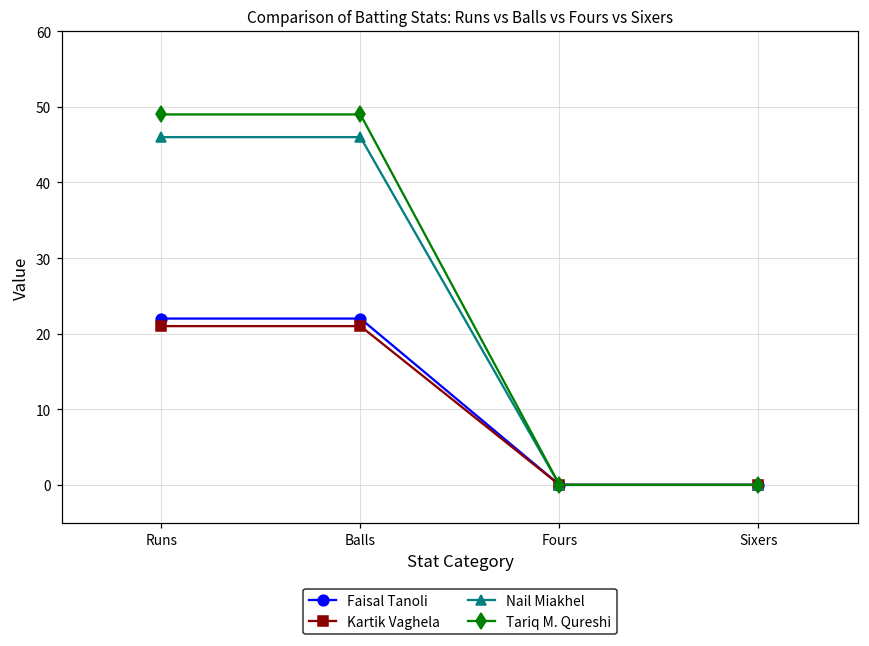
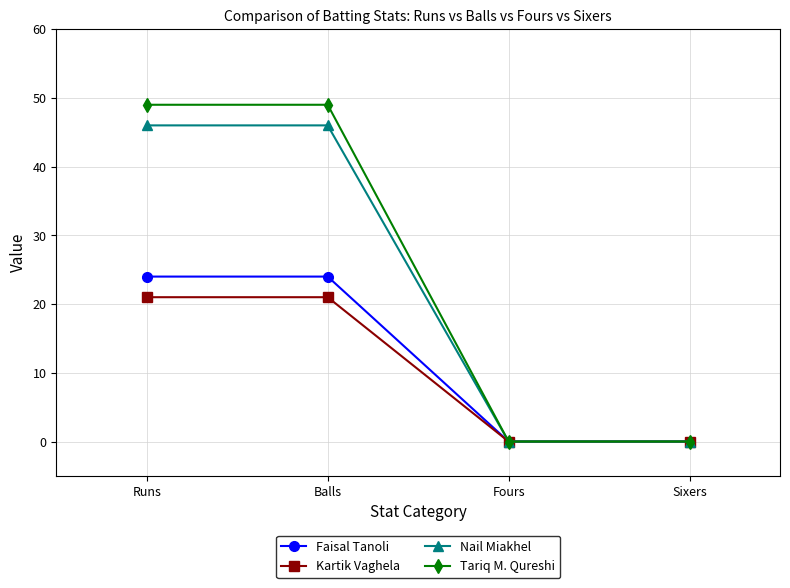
  {
    "Faisal Tanoli": {
-     "Runs": 22,
-     "Balls": 22
+     "Runs": 24,
+     "Balls": 24
    },
    "Kartik Vaghela": {
      "Runs": 21,
      "Balls": 21
    },
    "Nail Miakhel": {
      "Runs": 46,
      "Balls": 46
    },
    "Tariq M. Qureshi": {
      "Runs": 49,
      "Balls": 49
    }
  }
